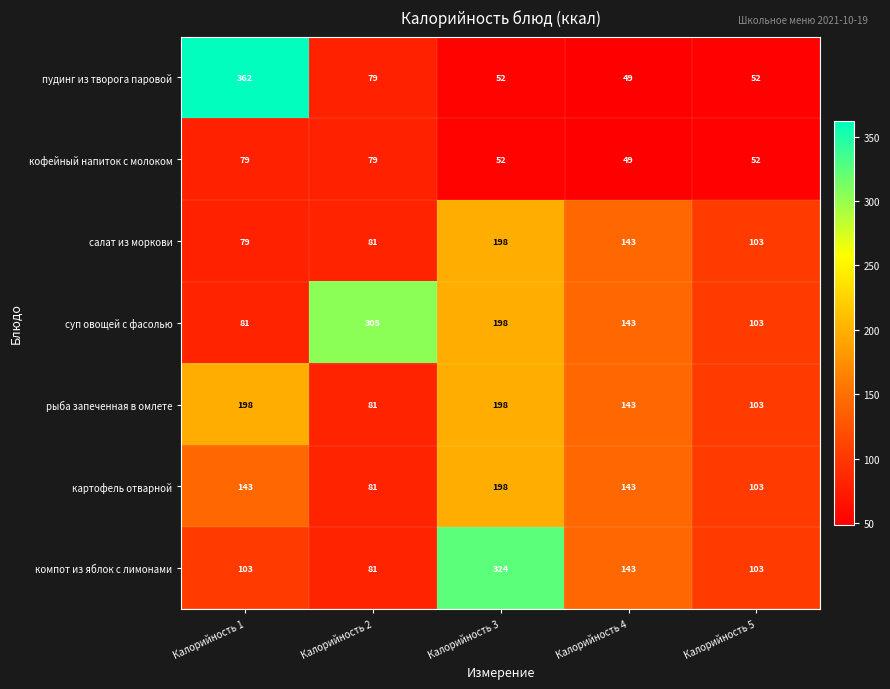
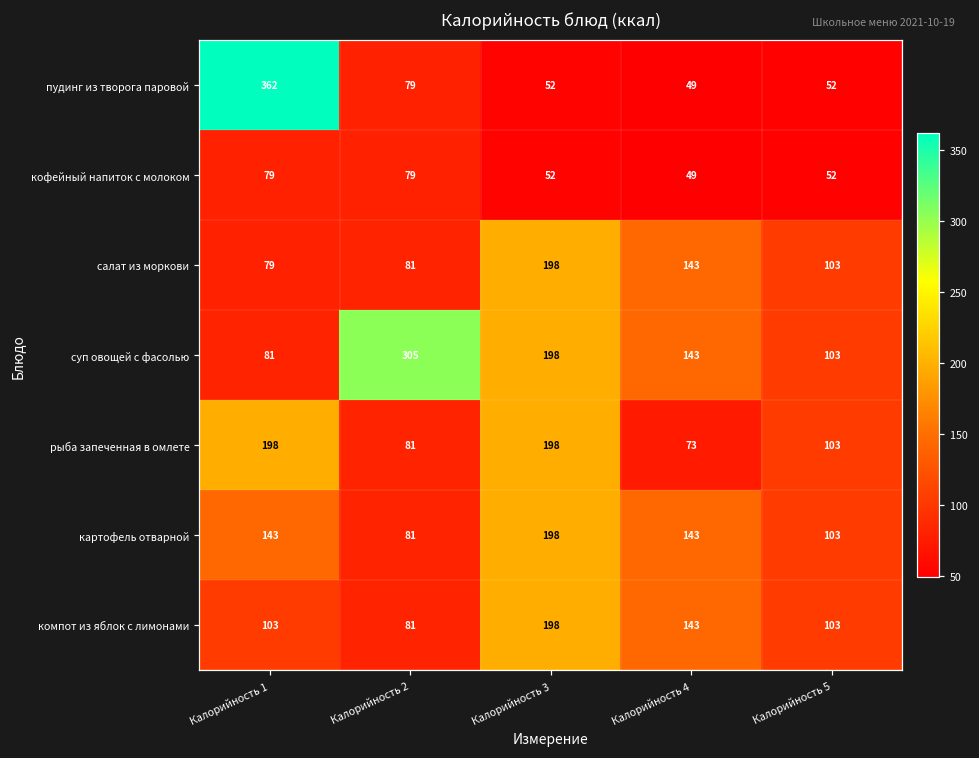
  {
    "пудинг из творога паровой": {
      "Калорийность 1": 362,
      "Калорийность 2": 79,
      "Калорийность 3": 52,
      "Калорийность 4": 49,
      "Калорийность 5": 52
    },
    "кофейный напиток с молоком": {
      "Калорийность 1": 79,
      "Калорийность 2": 79,
      "Калорийность 3": 52,
      "Калорийность 4": 49,
      "Калорийность 5": 52
    },
    "салат из моркови": {
      "Калорийность 1": 79,
      "Калорийность 2": 81,
      "Калорийность 3": 198,
      "Калорийность 4": 143,
      "Калорийность 5": 103
    },
    "суп овощей с фасолью": {
      "Калорийность 1": 81,
      "Калорийность 2": 305,
      "Калорийность 3": 198,
      "Калорийность 4": 143,
      "Калорийность 5": 103
    },
    "рыба запеченная в омлете": {
      "Калорийность 1": 198,
      "Калорийность 2": 81,
      "Калорийность 3": 198,
-     "Калорийность 4": 143,
+     "Калорийность 4": 73,
      "Калорийность 5": 103
    },
    "картофель отварной": {
      "Калорийность 1": 143,
      "Калорийность 2": 81,
      "Калорийность 3": 198,
      "Калорийность 4": 143,
      "Калорийность 5": 103
    },
    "компот из яблок с лимонами": {
      "Калорийность 1": 103,
      "Калорийность 2": 81,
-     "Калорийность 3": 324,
+     "Калорийность 3": 198,
      "Калорийность 4": 143,
      "Калорийность 5": 103
    }
  }
